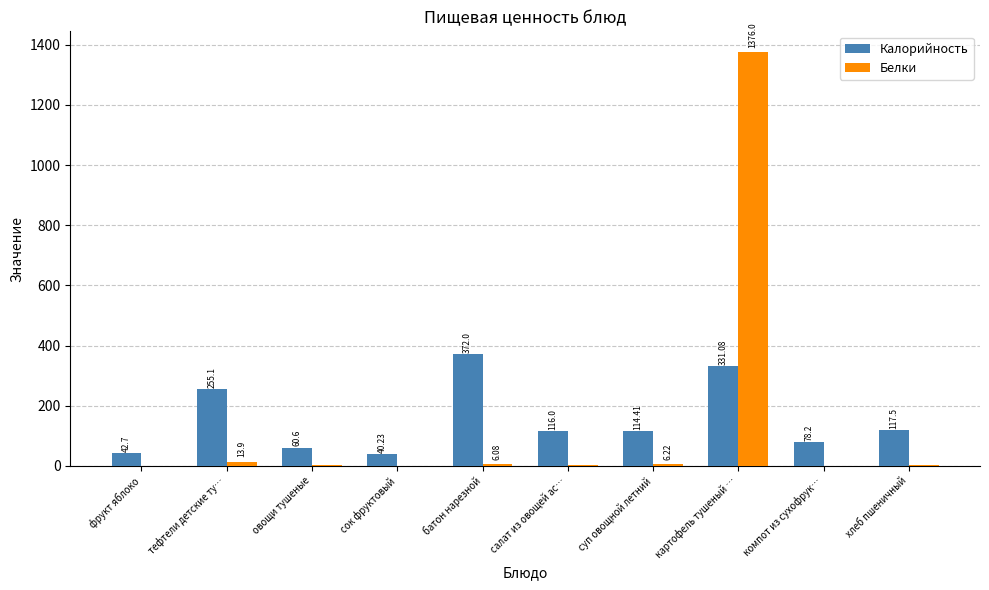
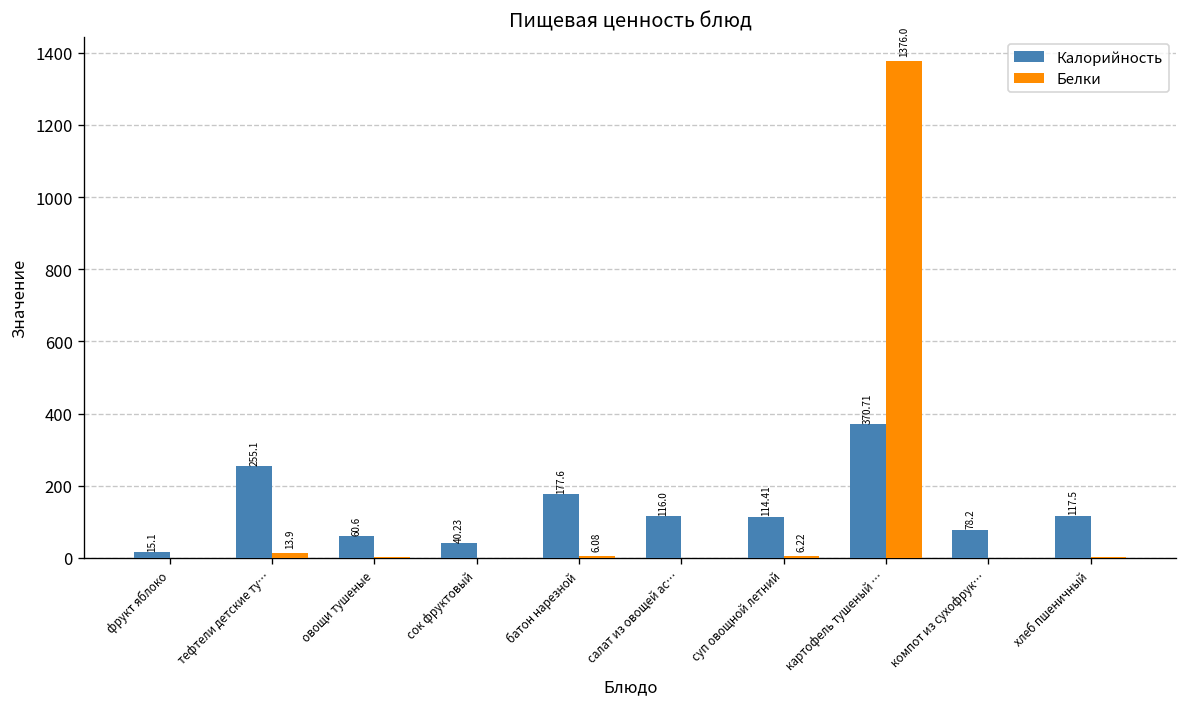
  {
    "Калорийность": {
-     "фрукт яблоко": 42.7,
+     "фрукт яблоко": 15.1,
      "тефтели детские ту…": 255.1,
      "овощи тушеные": 60.6,
      "сок фруктовый": 40.23,
-     "батон нарезной": 372.0,
+     "батон нарезной": 177.6,
      "салат из овощей ас…": 116.0,
      "суп овощной летний": 114.41,
-     "картофель тушеный …": 331.08,
+     "картофель тушеный …": 370.71,
      "компот из сухофрук…": 78.2,
      "хлеб пшеничный": 117.5
    },
    "Белки": {
      "тефтели детские ту…": 13.9,
      "батон нарезной": 6.08,
      "суп овощной летний": 6.22,
      "картофель тушеный …": 1376.0
    }
  }
